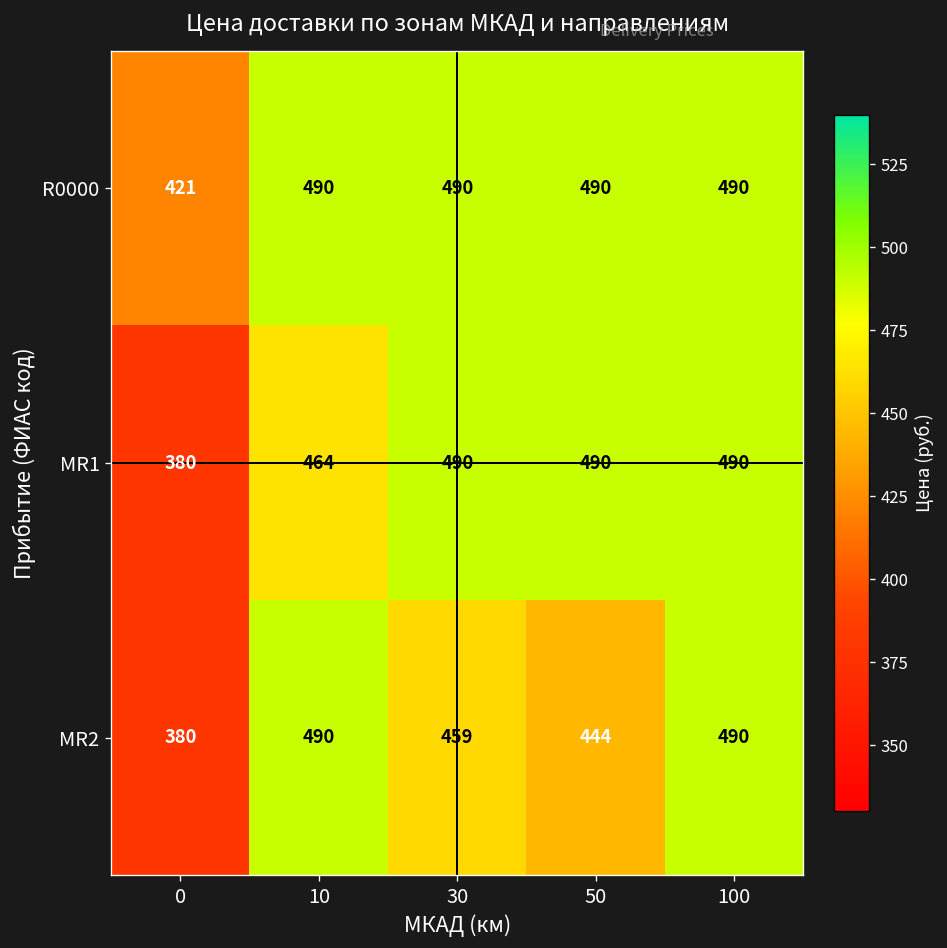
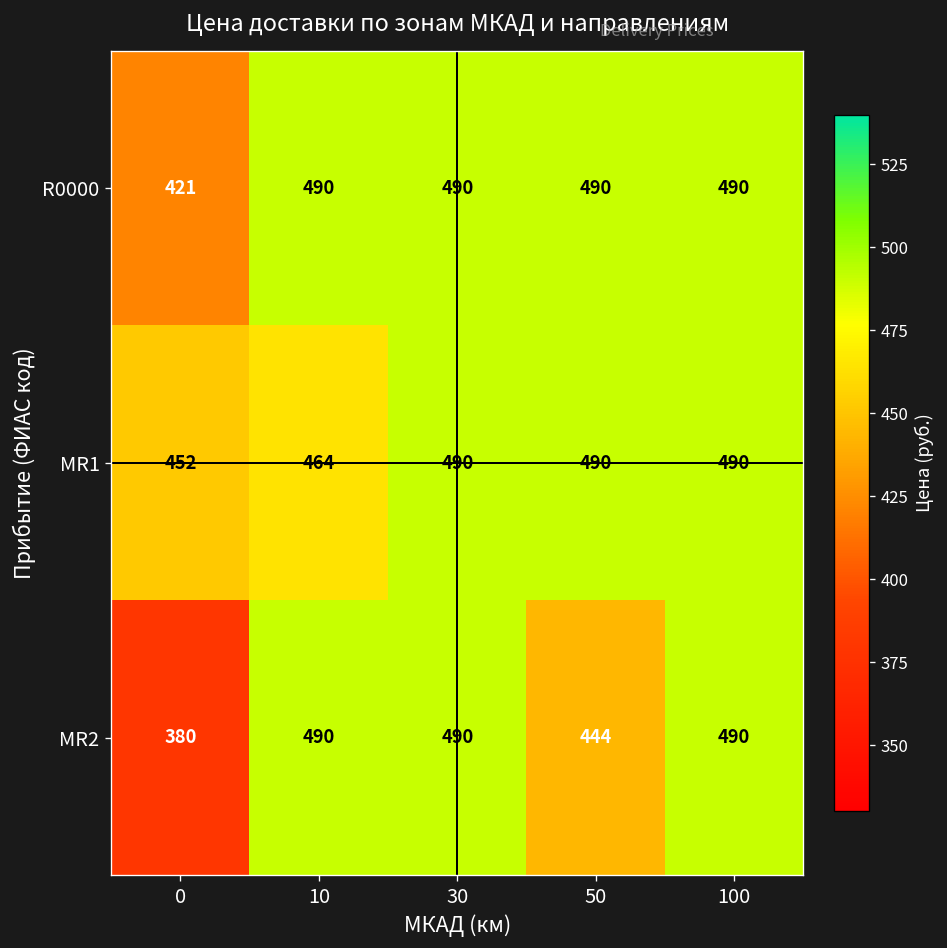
  {
    "R0000": {
      "0": 421,
      "10": 490,
      "30": 490,
      "50": 490,
      "100": 490
    },
    "MR1": {
-     "0": 380,
+     "0": 452,
      "10": 464,
      "30": 490,
      "50": 490,
      "100": 490
    },
    "MR2": {
      "0": 380,
      "10": 490,
-     "30": 459,
+     "30": 490,
      "50": 444,
      "100": 490
    }
  }
